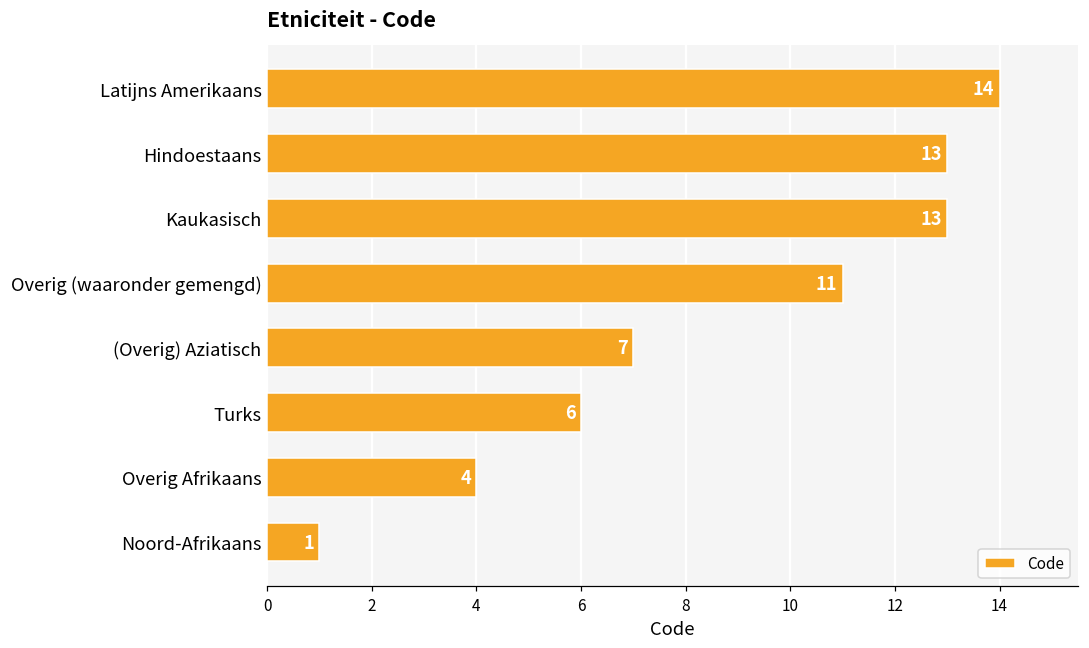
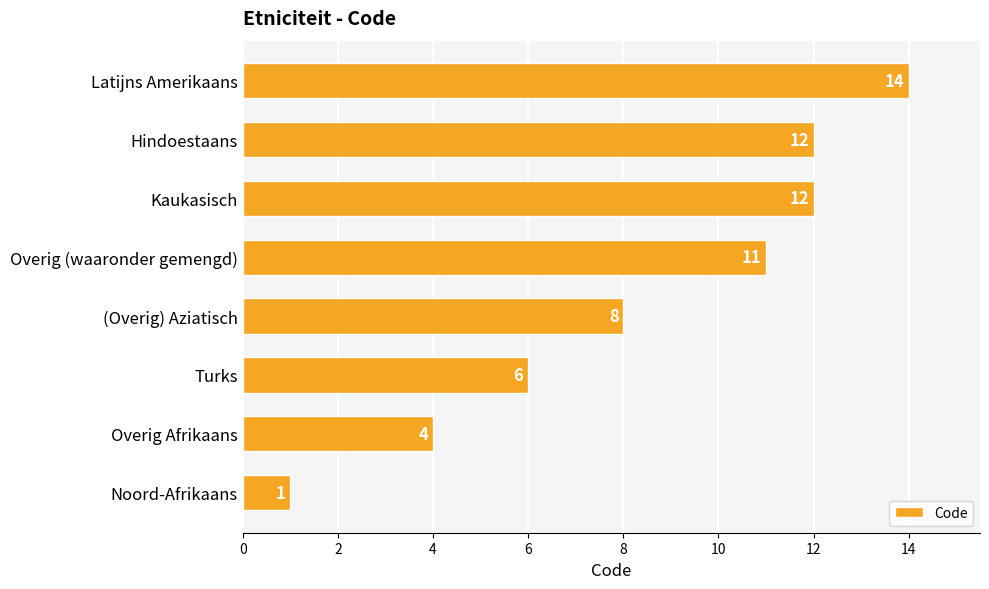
  {
    "Latijns Amerikaans": 14,
-   "Hindoestaans": 13,
-   "Kaukasisch": 13,
+   "Hindoestaans": 12,
+   "Kaukasisch": 12,
    "Overig (waaronder gemengd)": 11,
-   "(Overig) Aziatisch": 7,
+   "(Overig) Aziatisch": 8,
    "Turks": 6,
    "Overig Afrikaans": 4,
    "Noord-Afrikaans": 1
  }
